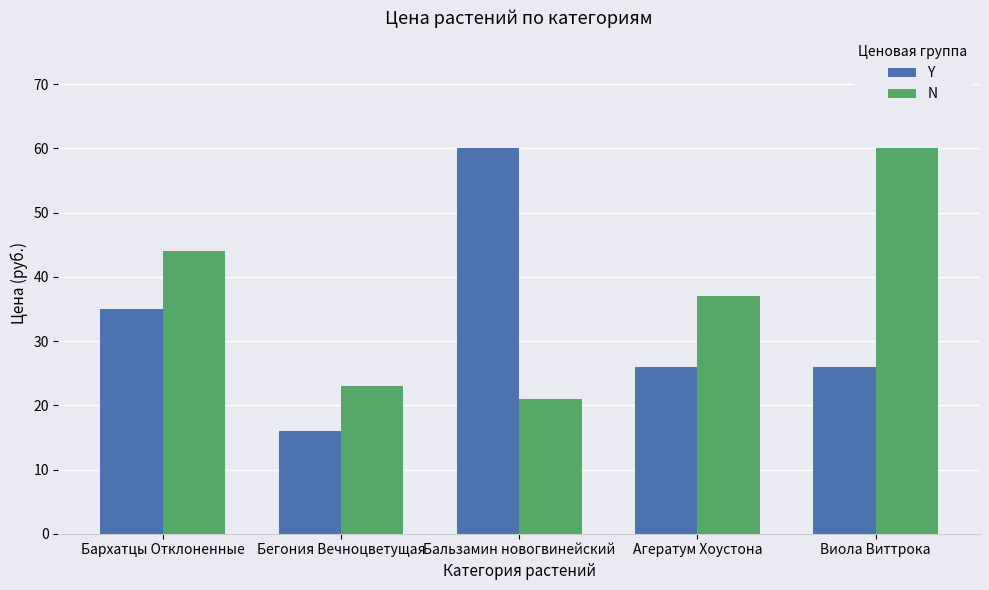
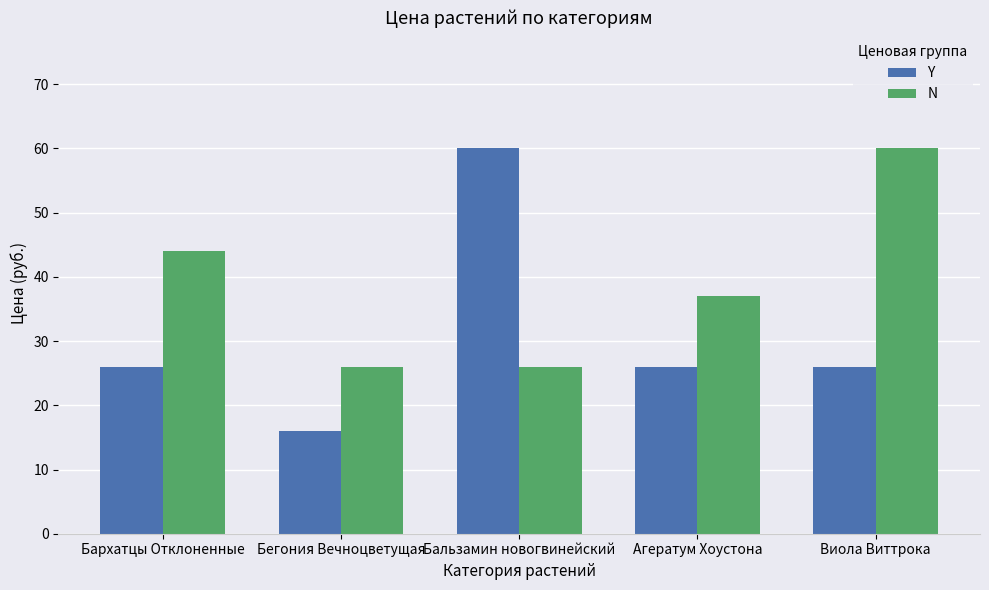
  {
    "Y": {
-     "Бархатцы Отклоненные": 35,
+     "Бархатцы Отклоненные": 26,
      "Бегония Вечноцветущая": 16,
      "Бальзамин новогвинейский": 60,
      "Агератум Хоустона": 26,
      "Виола Виттрока": 26
    },
    "N": {
      "Бархатцы Отклоненные": 44,
-     "Бегония Вечноцветущая": 23,
-     "Бальзамин новогвинейский": 21,
+     "Бегония Вечноцветущая": 26,
+     "Бальзамин новогвинейский": 26,
      "Агератум Хоустона": 37,
      "Виола Виттрока": 60
    }
  }
